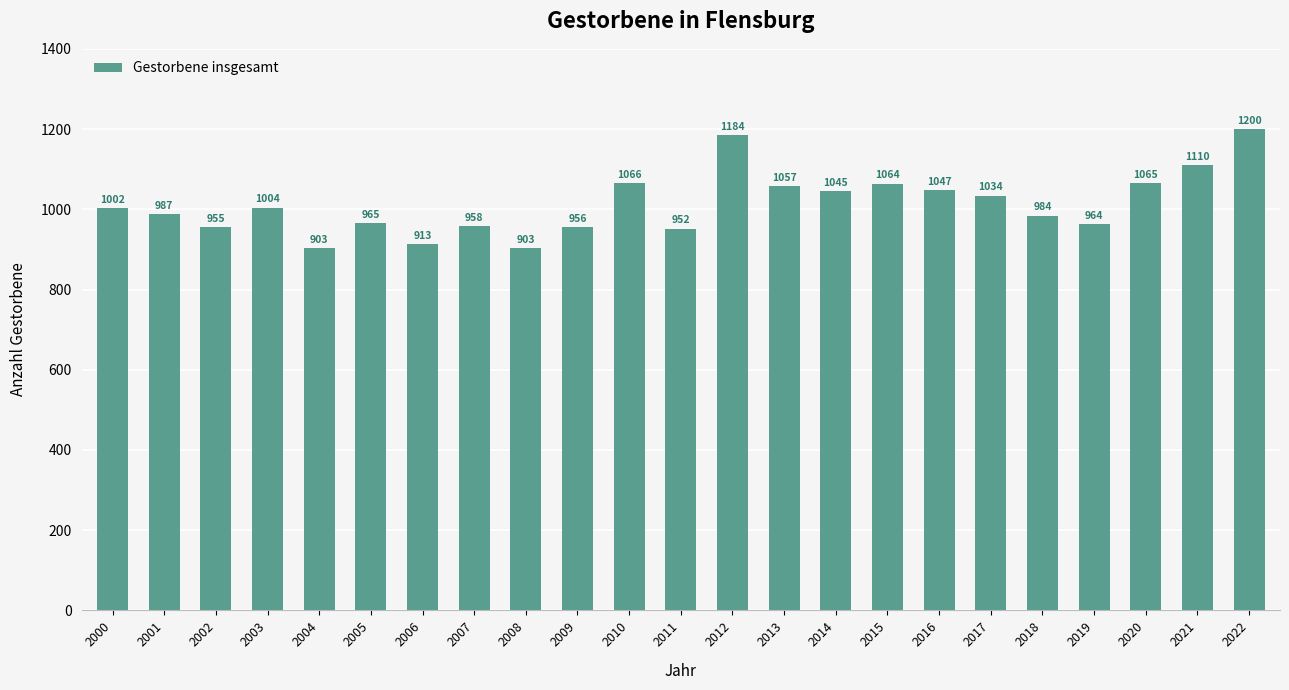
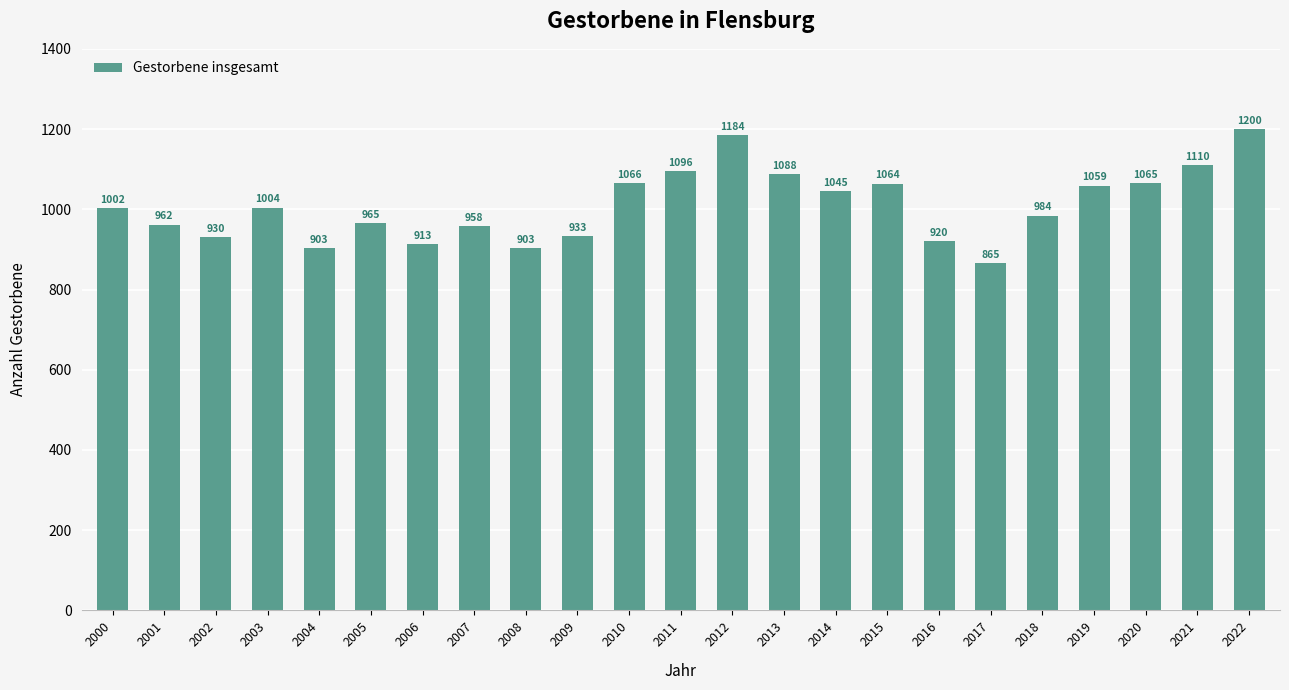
  {
    "2000": 1002,
-   "2001": 987,
-   "2002": 955,
+   "2001": 962,
+   "2002": 930,
    "2003": 1004,
    "2004": 903,
    "2005": 965,
    "2006": 913,
    "2007": 958,
    "2008": 903,
-   "2009": 956,
+   "2009": 933,
    "2010": 1066,
-   "2011": 952,
+   "2011": 1096,
    "2012": 1184,
-   "2013": 1057,
+   "2013": 1088,
    "2014": 1045,
    "2015": 1064,
-   "2016": 1047,
-   "2017": 1034,
+   "2016": 920,
+   "2017": 865,
    "2018": 984,
-   "2019": 964,
+   "2019": 1059,
    "2020": 1065,
    "2021": 1110,
    "2022": 1200
  }
